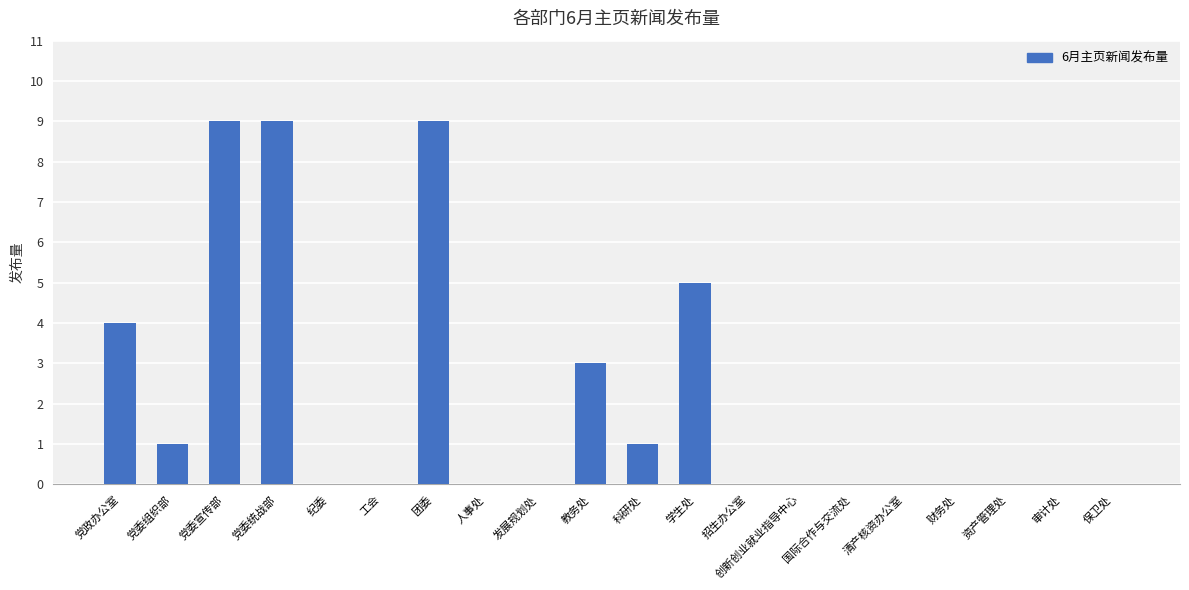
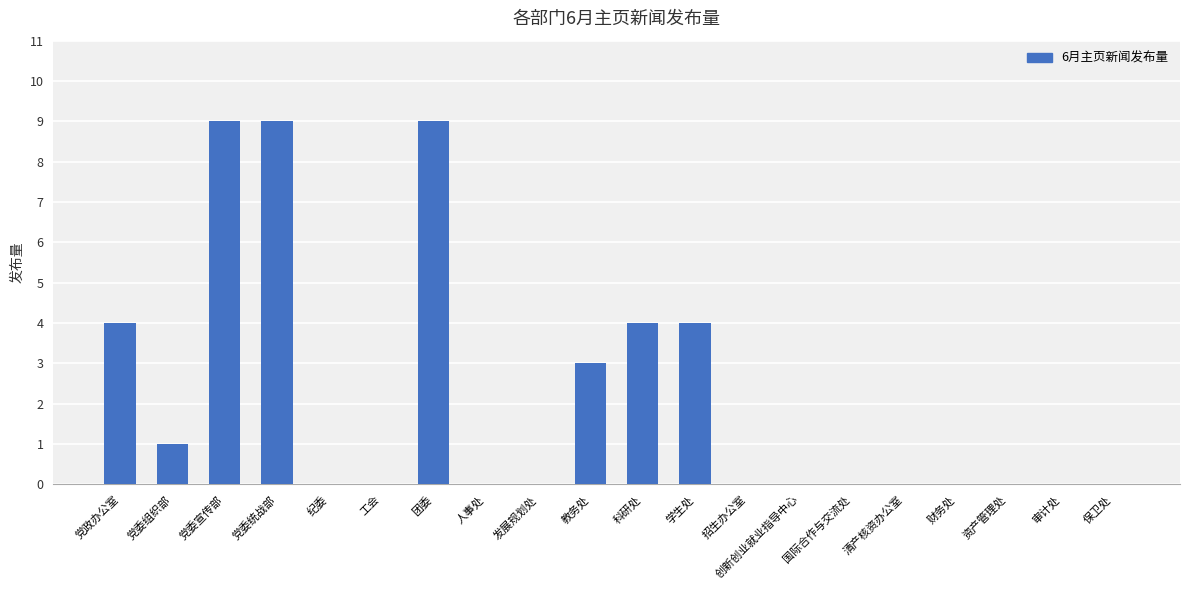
  {
    "党政办公室": 4,
    "党委组织部": 1,
    "党委宣传部": 9,
    "党委统战部": 9,
    "纪委": 0,
    "工会": 0,
    "团委": 9,
    "人事处": 0,
    "发展规划处": 0,
    "教务处": 3,
-   "科研处": 1,
-   "学生处": 5,
+   "科研处": 4,
+   "学生处": 4,
    "招生办公室": 0,
    "创新创业就业指导中心": 0,
    "国际合作与交流处": 0,
    "清产核资办公室": 0,
    "财务处": 0,
    "资产管理处": 0,
    "审计处": 0,
    "保卫处": 0
  }
